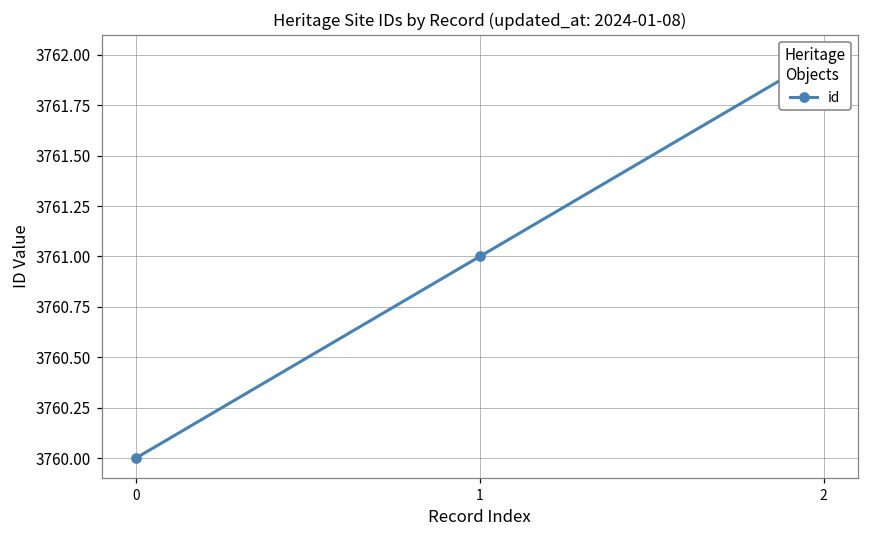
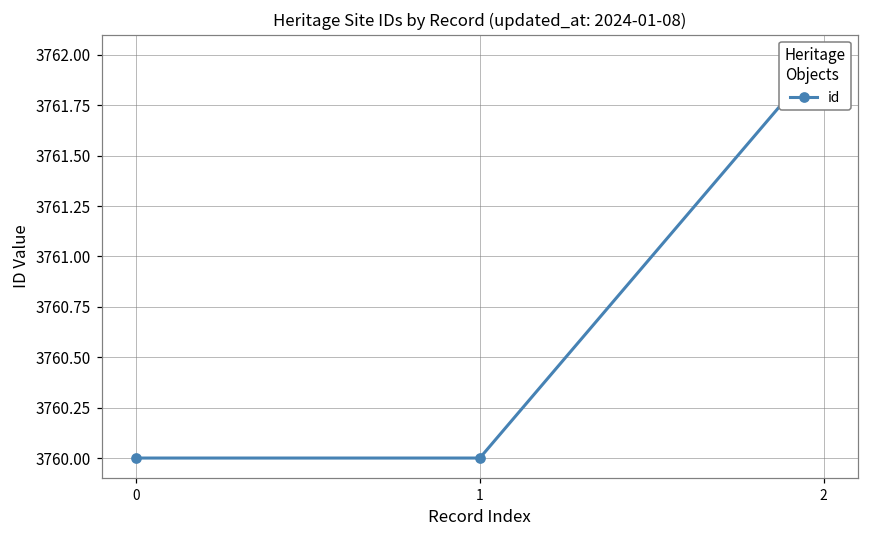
  {
    "0": 3760,
-   "1": 3761
+   "1": 3760
  }
